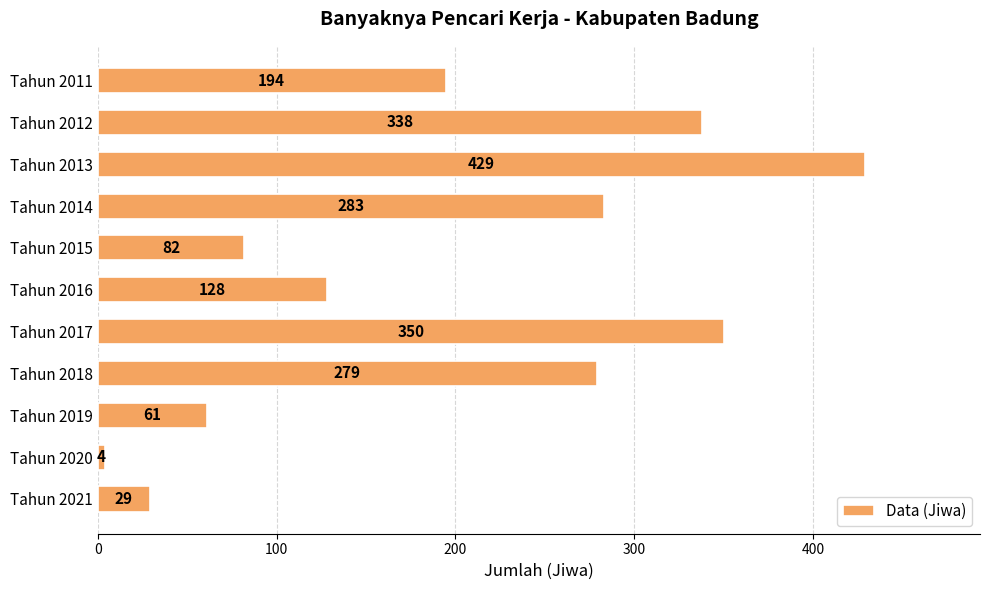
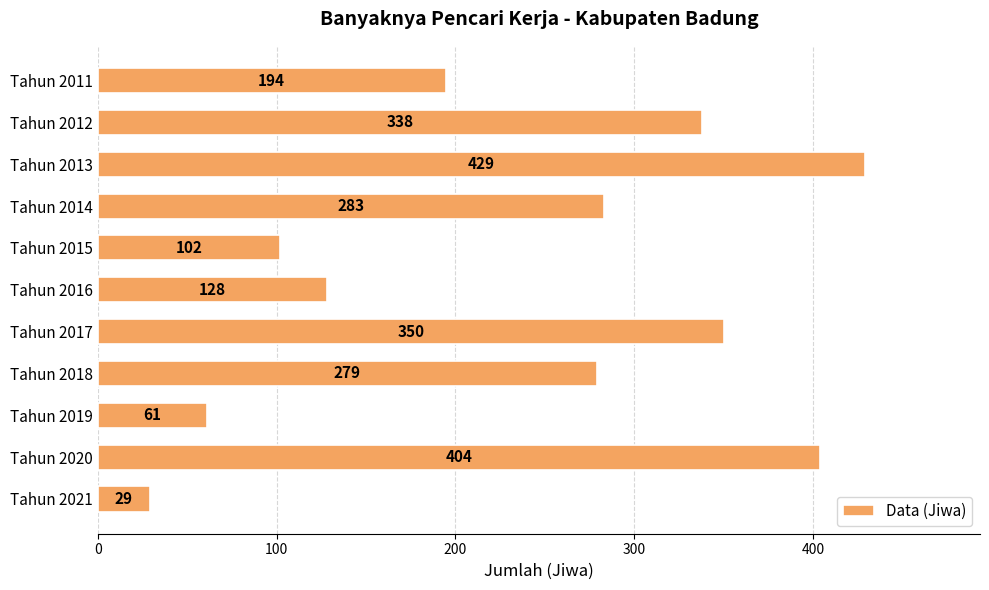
  {
    "Tahun 2011": 194,
    "Tahun 2012": 338,
    "Tahun 2013": 429,
    "Tahun 2014": 283,
-   "Tahun 2015": 82,
+   "Tahun 2015": 102,
    "Tahun 2016": 128,
    "Tahun 2017": 350,
    "Tahun 2018": 279,
    "Tahun 2019": 61,
-   "Tahun 2020": 4,
+   "Tahun 2020": 404,
    "Tahun 2021": 29
  }
